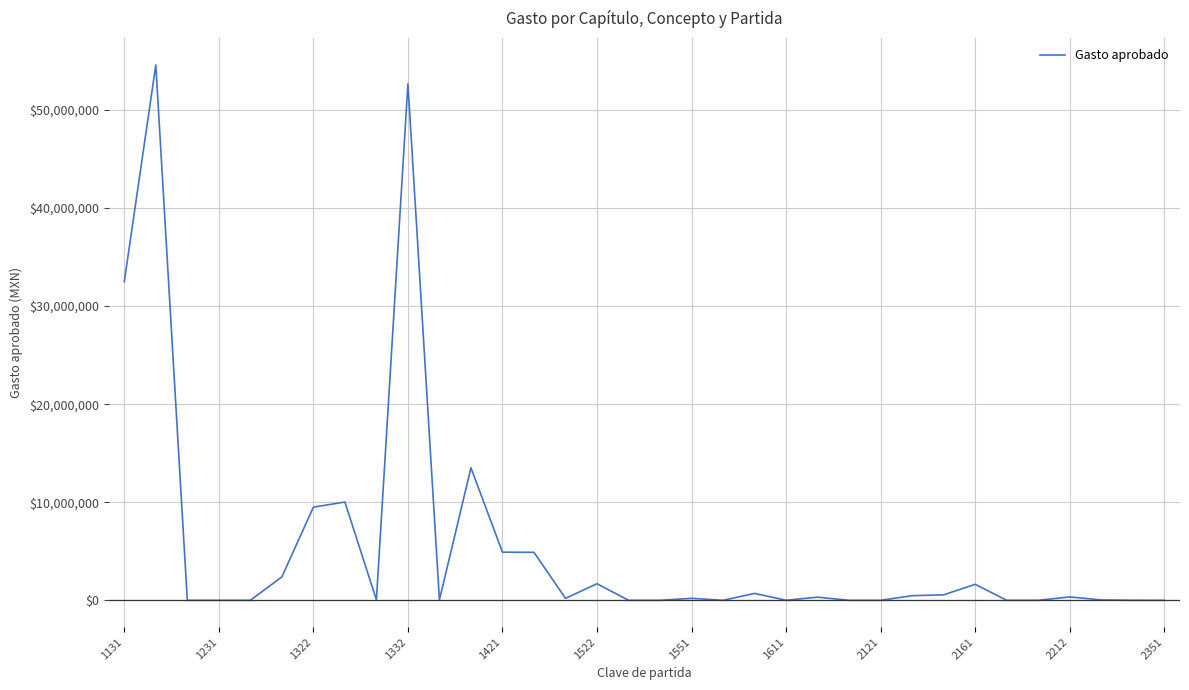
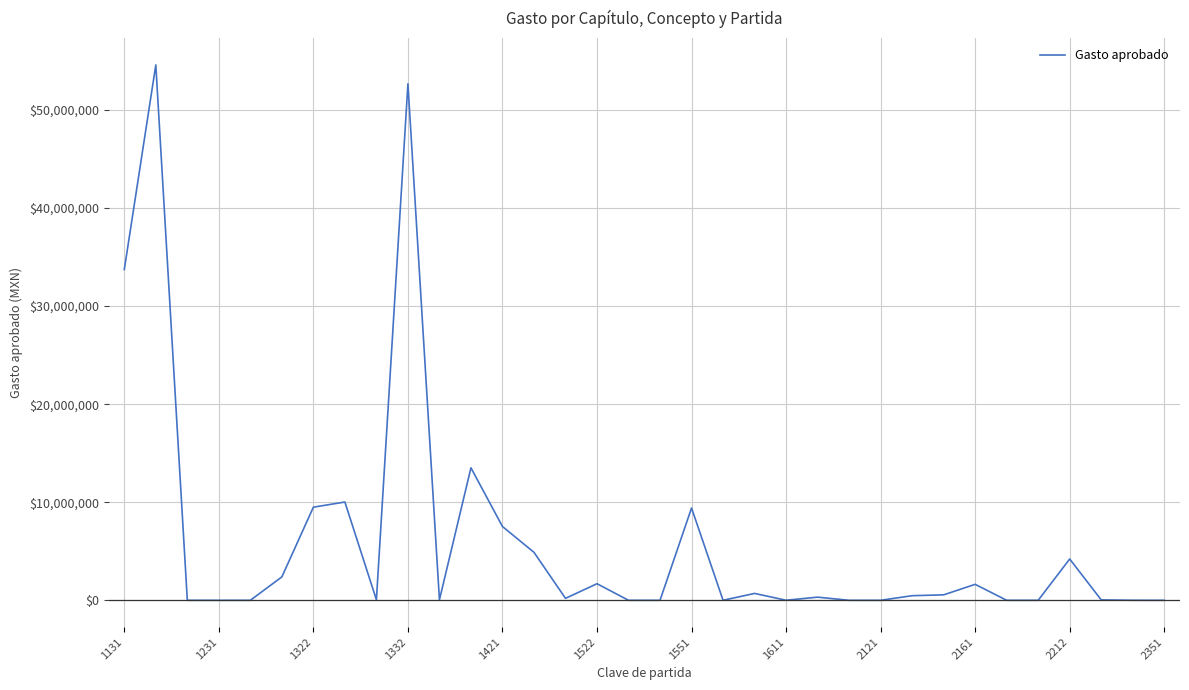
  {
-   "1131": "$32,000,000",
+   "1131": "$34,000,000",
    "1231": "$0",
    "1322": "$9,000,000",
    "1332": "$53,000,000",
-   "1421": "$5,000,000",
+   "1421": "$8,000,000",
    "1522": "$2,000,000",
-   "1551": "$0",
+   "1551": "$9,000,000",
    "1611": "$0",
    "2121": "$0",
    "2161": "$2,000,000",
-   "2212": "$0",
+   "2212": "$4,000,000",
    "2351": "$0"
  }
